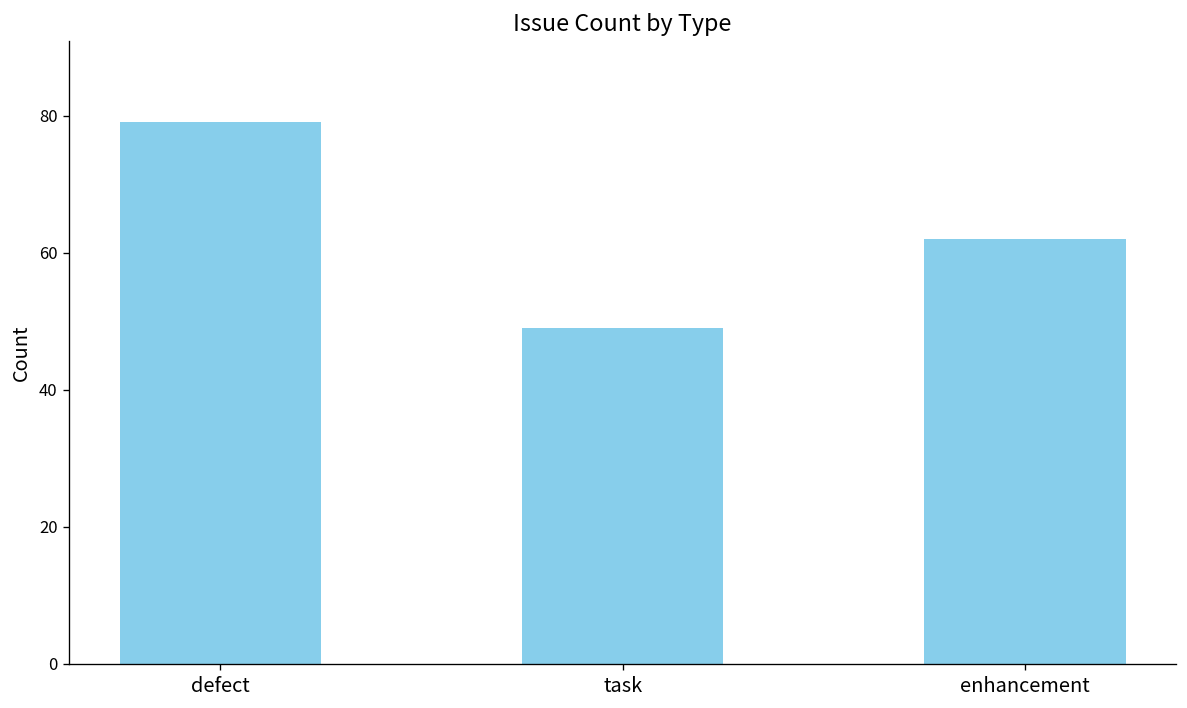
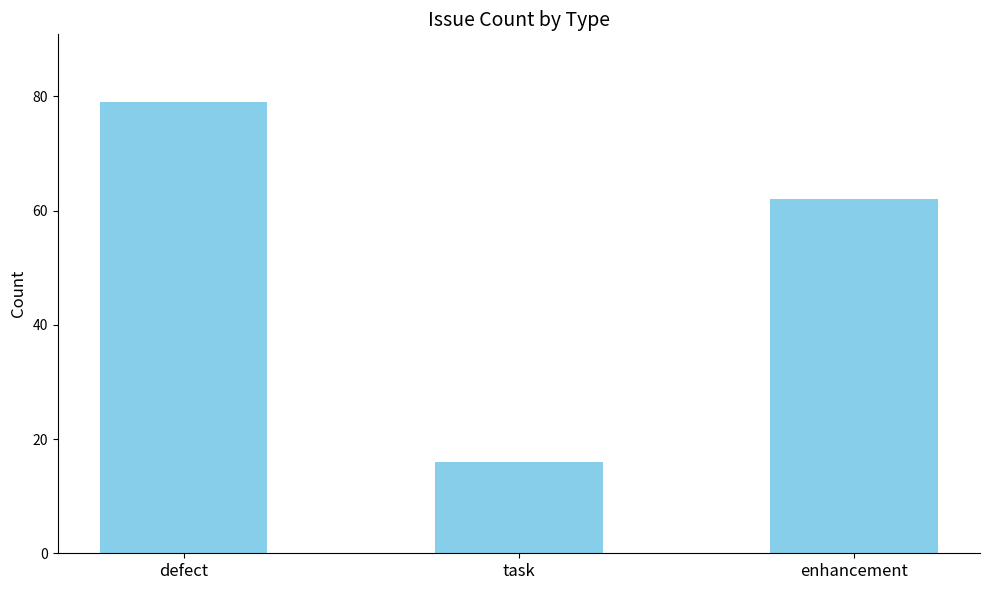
  {
    "defect": 79,
-   "task": 49,
+   "task": 16,
    "enhancement": 62
  }
